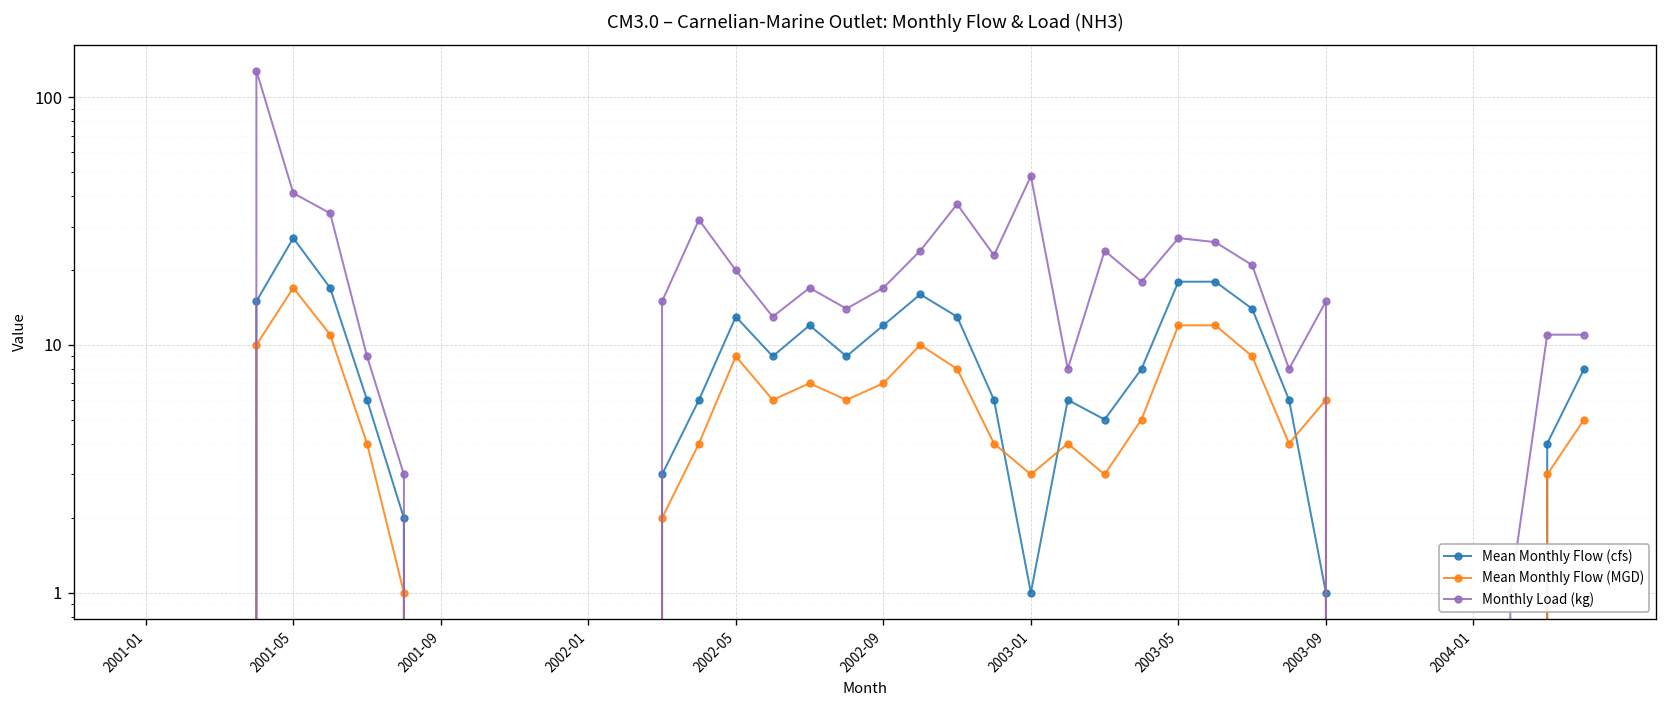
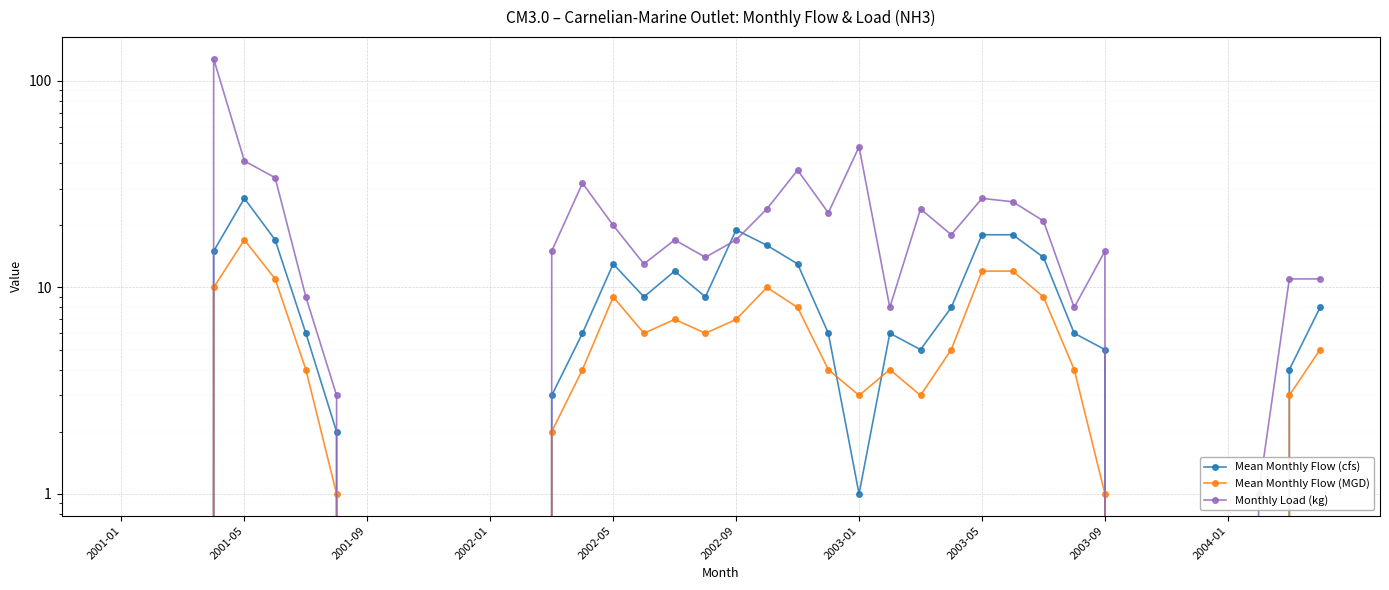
  {
    "Mean Monthly Flow (cfs)": {
      "2001-05": 27,
      "2002-05": 13,
-     "2002-09": 12,
+     "2002-09": 19,
      "2003-01": 1,
      "2003-05": 18,
-     "2003-09": 1
+     "2003-09": 5
    },
    "Mean Monthly Flow (MGD)": {
      "2001-05": 17,
      "2002-05": 9,
      "2002-09": 7,
      "2003-01": 3,
      "2003-05": 12,
-     "2003-09": 6
+     "2003-09": 1
    },
    "Monthly Load (kg)": {
      "2001-05": 41,
      "2002-05": 20,
      "2002-09": 17,
      "2003-01": 48,
      "2003-05": 27,
      "2003-09": 15
    }
  }
